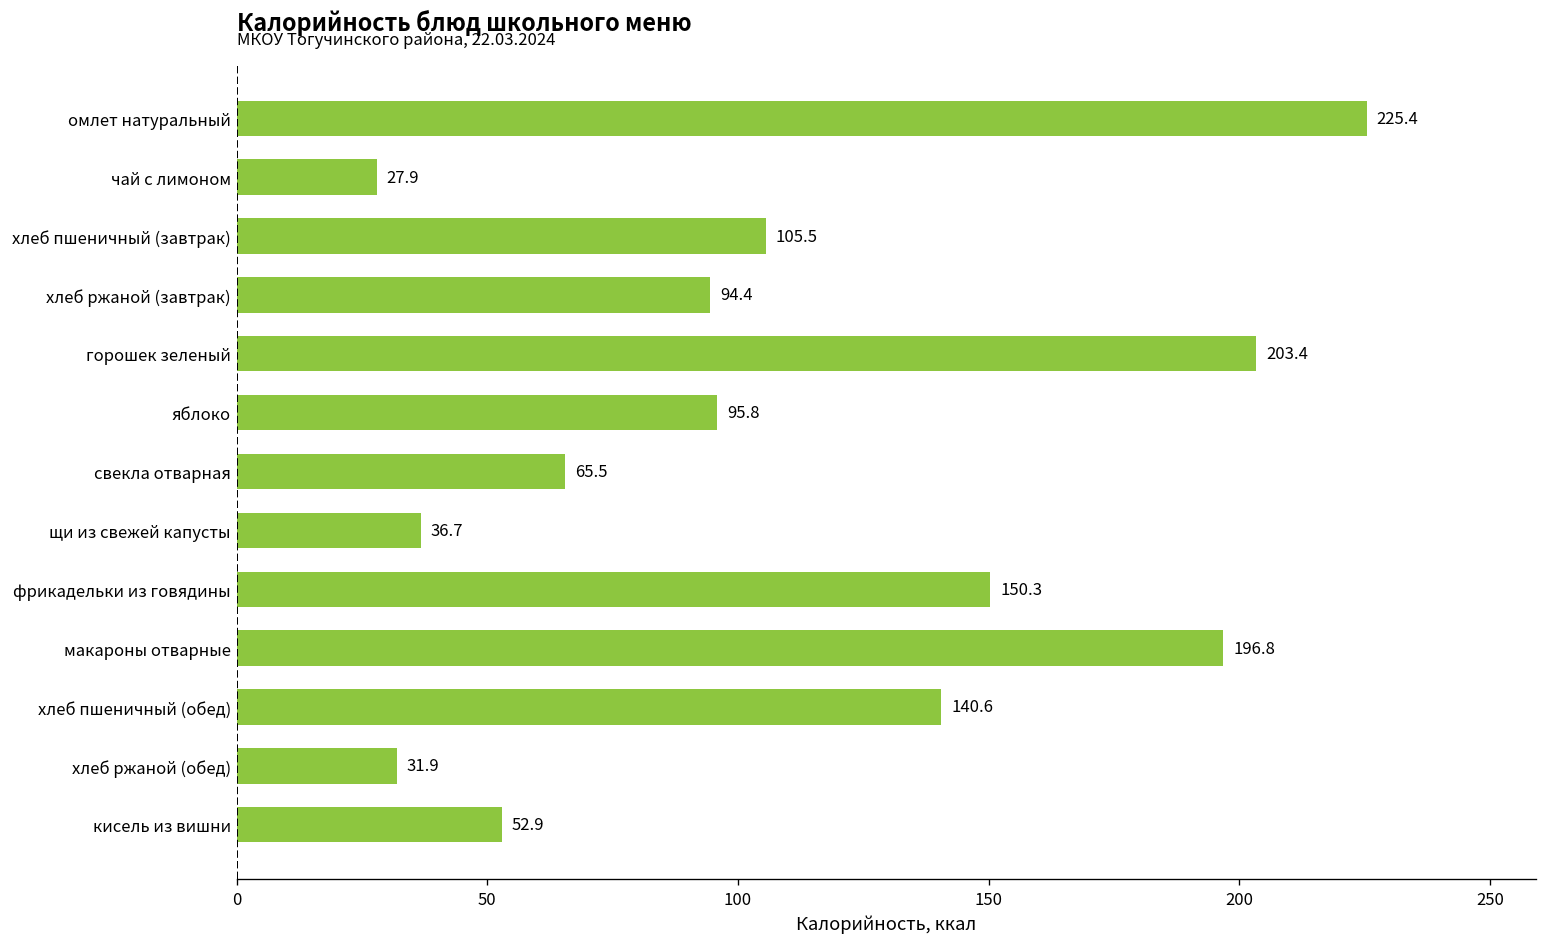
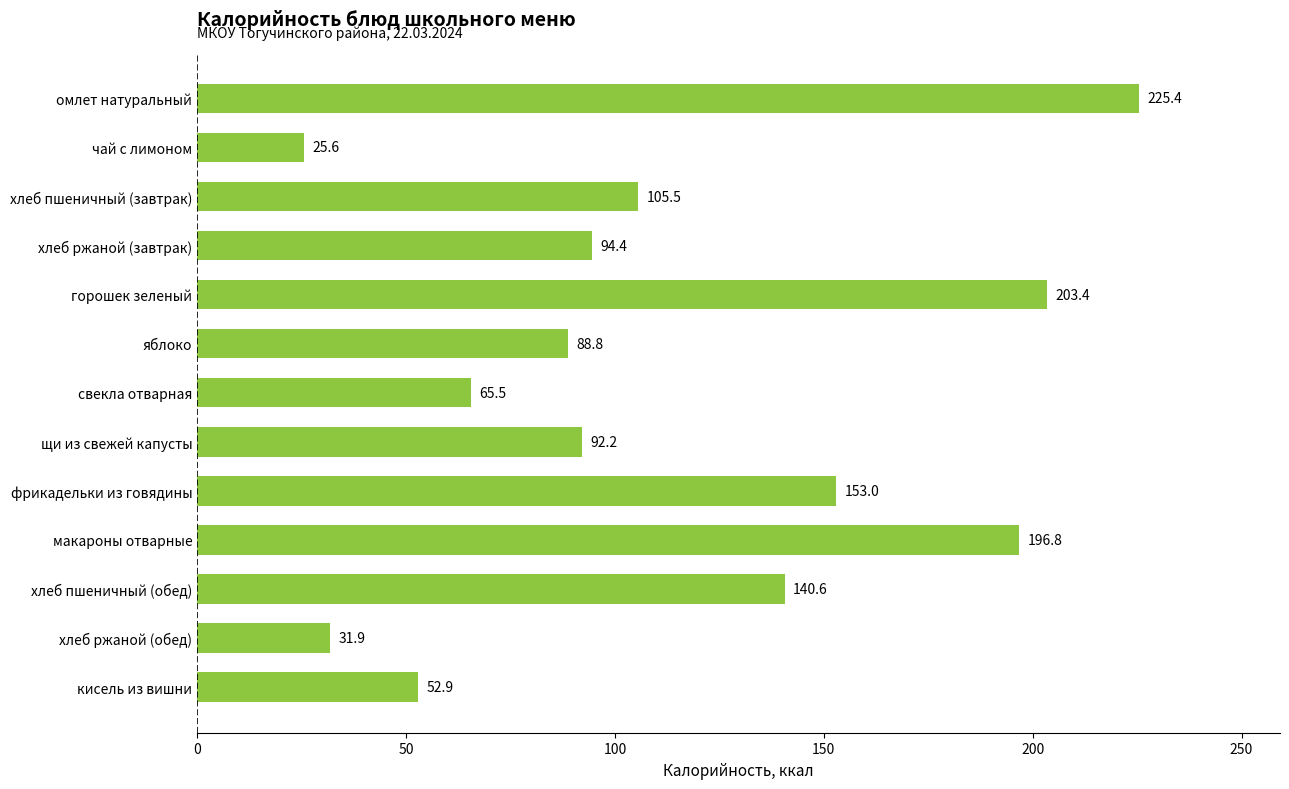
  {
    "омлет натуральный": 225.4,
-   "чай с лимоном": 27.9,
+   "чай с лимоном": 25.6,
    "хлеб пшеничный (завтрак)": 105.5,
    "хлеб ржаной (завтрак)": 94.4,
    "горошек зеленый": 203.4,
-   "яблоко": 95.8,
+   "яблоко": 88.8,
    "свекла отварная": 65.5,
-   "щи из свежей капусты": 36.7,
-   "фрикадельки из говядины": 150.3,
+   "щи из свежей капусты": 92.2,
+   "фрикадельки из говядины": 153.0,
    "макароны отварные": 196.8,
    "хлеб пшеничный (обед)": 140.6,
    "хлеб ржаной (обед)": 31.9,
    "кисель из вишни": 52.9
  }
